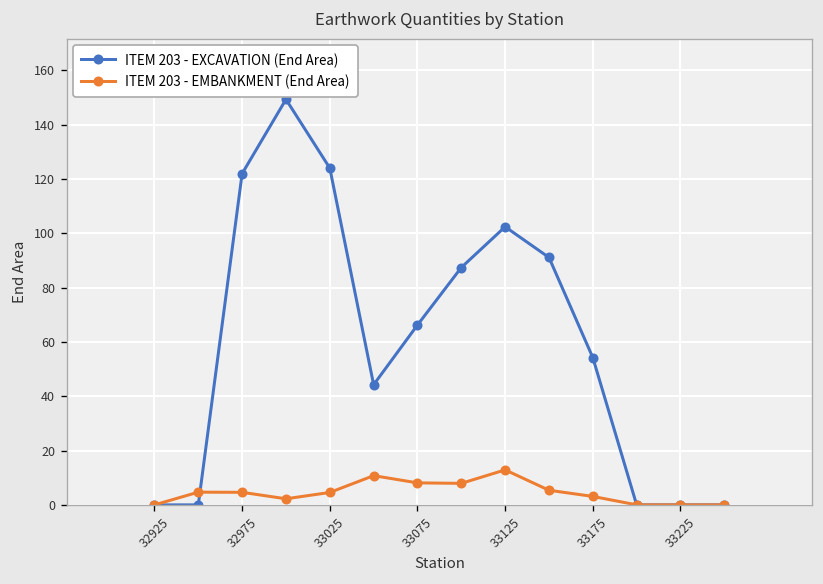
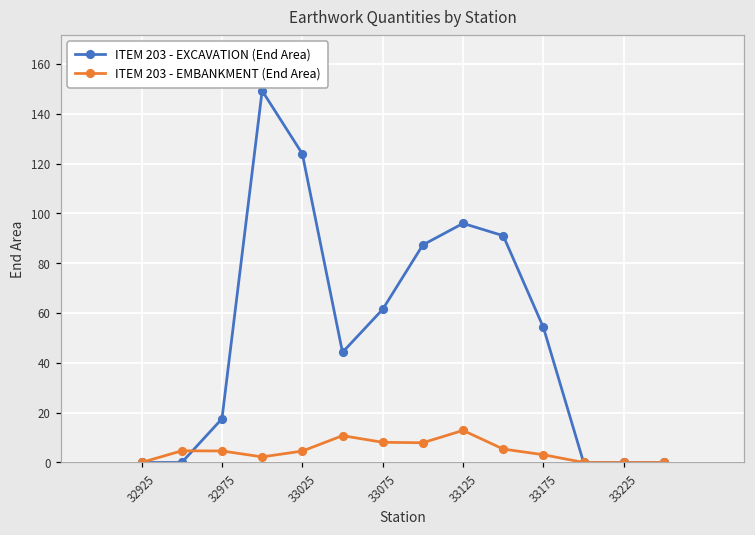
  {
    "ITEM 203 - EXCAVATION (End Area)": {
-     "32975": 122,
+     "32975": 18,
      "33025": 124,
-     "33075": 66,
-     "33125": 102,
+     "33075": 62,
+     "33125": 96,
      "33175": 54
    },
    "ITEM 203 - EMBANKMENT (End Area)": {
      "32975": 5,
      "33025": 5,
      "33075": 8,
      "33125": 13,
      "33175": 3
    }
  }
